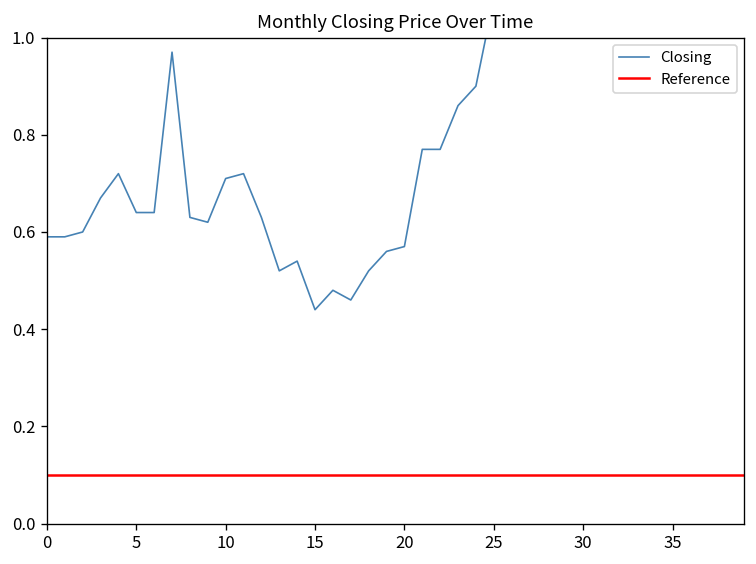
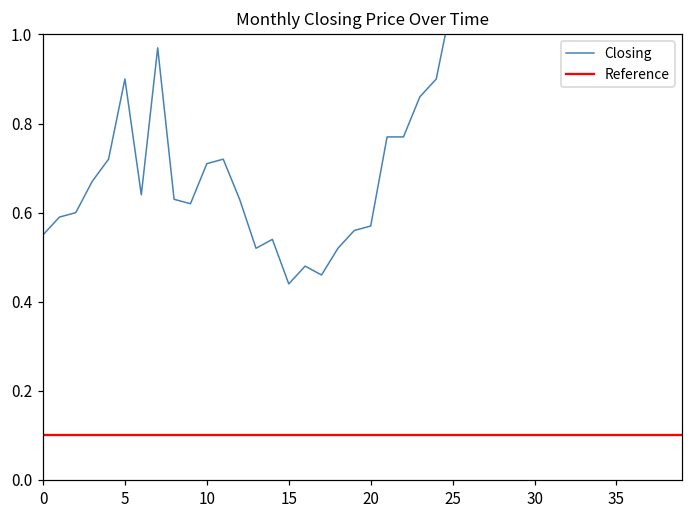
  {
-   "0": 0.59,
-   "5": 0.64,
+   "0": 0.55,
+   "5": 0.90,
    "10": 0.71,
    "15": 0.44,
    "20": 0.57
  }
